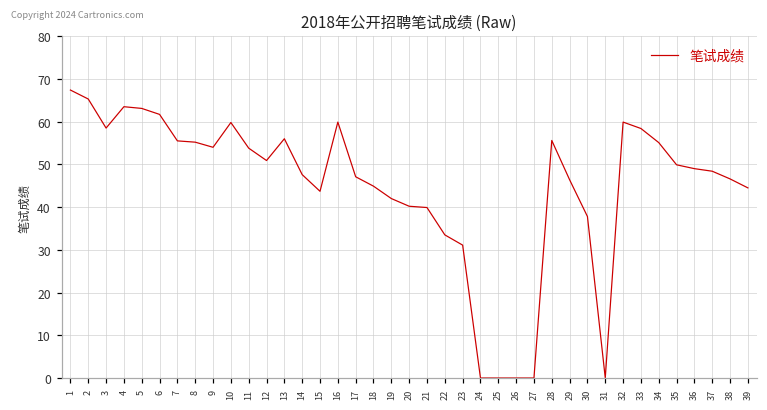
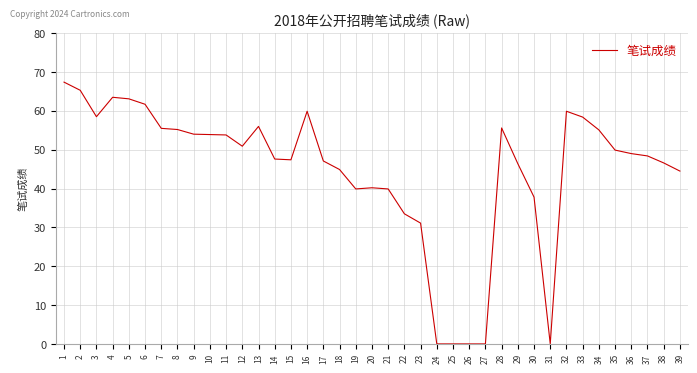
  {
    "1": 67,
    "2": 65,
    "3": 59,
    "4": 64,
    "5": 63,
    "6": 62,
    "7": 56,
    "8": 55,
    "9": 54,
-   "10": 60,
+   "10": 54,
    "11": 54,
    "12": 51,
    "13": 56,
    "14": 48,
-   "15": 44,
+   "15": 47,
    "16": 60,
    "17": 47,
    "18": 45,
-   "19": 42,
+   "19": 40,
    "20": 40,
    "21": 40,
    "22": 34,
    "23": 31,
    "24": 0,
    "25": 0,
    "26": 0,
    "27": 0,
    "28": 56,
    "29": 46,
    "30": 38,
    "31": 0,
    "32": 60,
    "33": 58,
    "34": 55,
    "35": 50,
    "36": 49,
    "37": 48,
    "38": 47,
    "39": 45
  }
